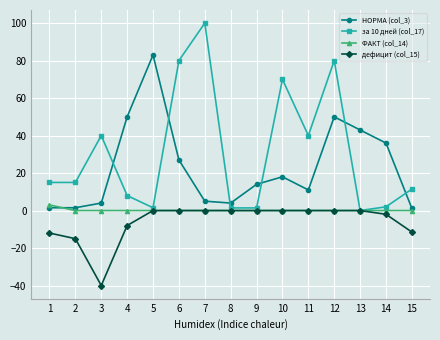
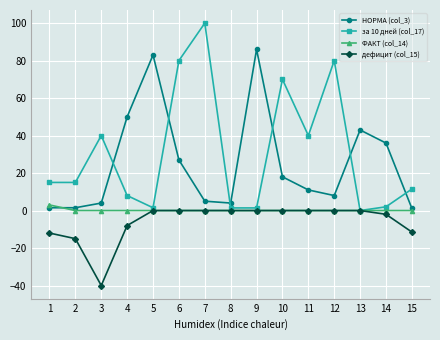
  {
    "НОРМА (col_3)": {
      "1": 2,
      "2": 2,
      "3": 4,
      "4": 50,
      "5": 83,
      "6": 27,
      "7": 5,
      "8": 4,
-     "9": 14,
+     "9": 86,
      "10": 18,
      "11": 11,
-     "12": 50,
+     "12": 8,
      "13": 43,
      "14": 36
    },
    "за 10 дней (col_17)": {
      "1": 15,
      "2": 15,
      "3": 40,
      "4": 8,
      "5": 2,
      "6": 80,
      "7": 100,
      "8": 1,
      "9": 1,
      "10": 70,
      "11": 40,
      "12": 80,
      "14": 2,
      "15": 11
    },
    "ФАКТ (col_14)": {
      "1": 3,
      "2": 0,
      "3": 0,
      "4": 0,
      "14": 0
    },
    "дефицит (col_15)": {
      "1": -12,
      "2": -15,
      "3": -40,
      "4": -8,
      "14": -2,
      "15": -11
    }
  }
